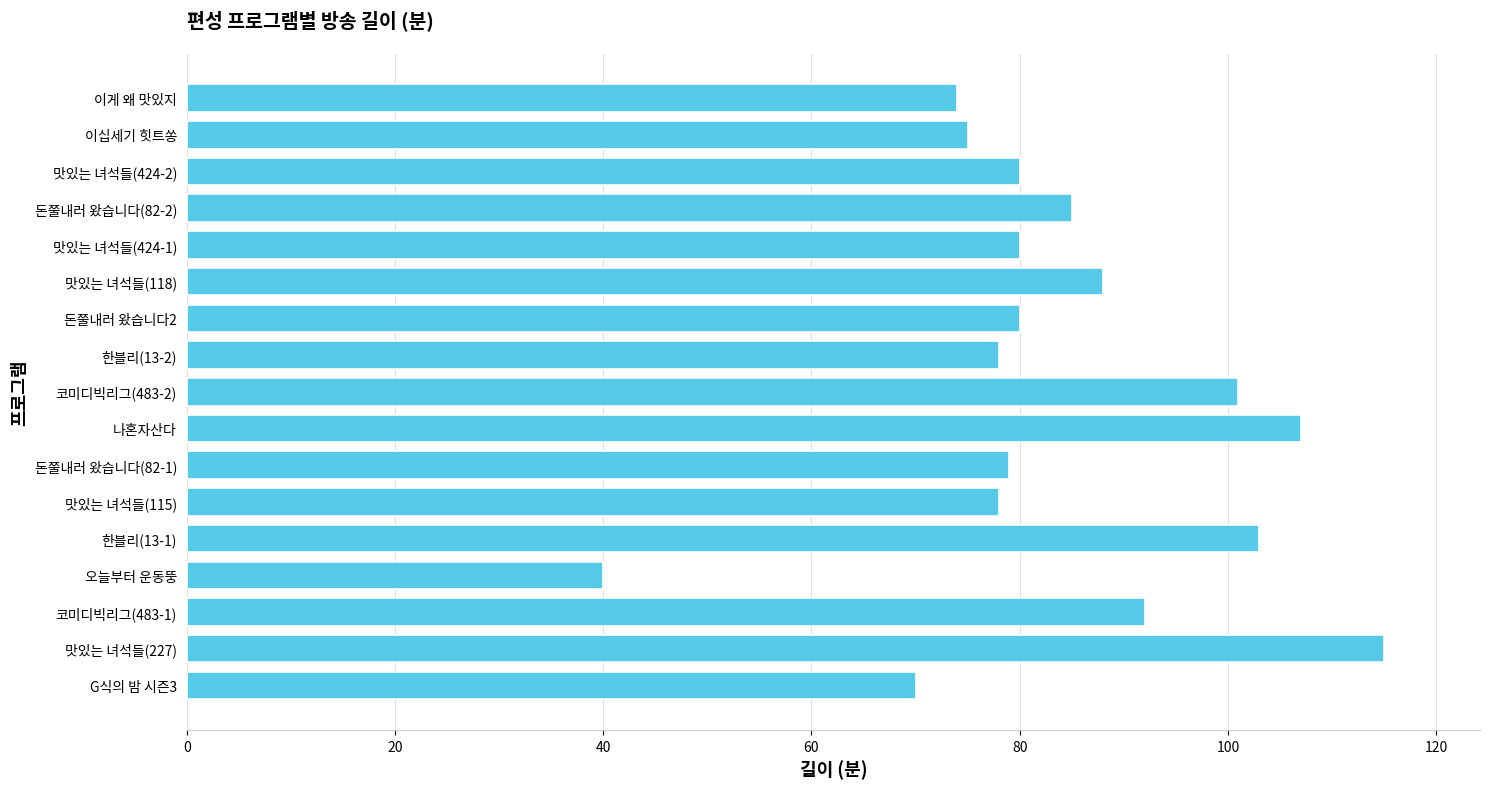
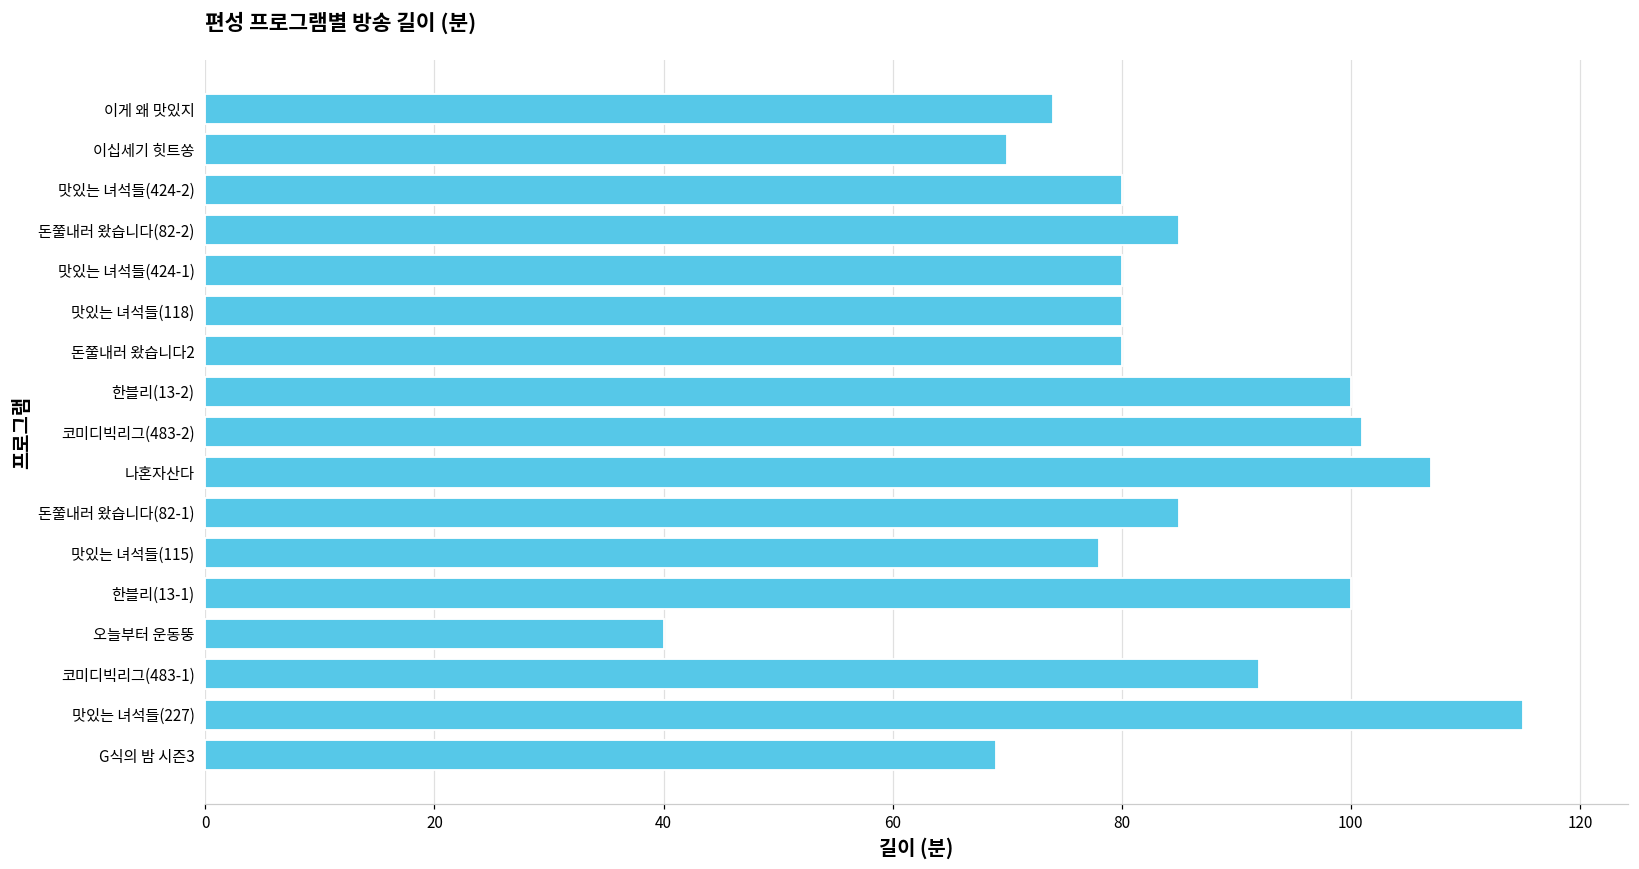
  {
    "이게 왜 맛있지": 74,
-   "이십세기 힛트쏭": 75,
+   "이십세기 힛트쏭": 70,
    "맛있는 녀석들(424-2)": 80,
    "돈쭐내러 왔습니다(82-2)": 85,
    "맛있는 녀석들(424-1)": 80,
-   "맛있는 녀석들(118)": 88,
+   "맛있는 녀석들(118)": 80,
    "돈쭐내러 왔습니다2": 80,
-   "한블리(13-2)": 78,
+   "한블리(13-2)": 100,
    "코미디빅리그(483-2)": 101,
    "나혼자산다": 107,
-   "돈쭐내러 왔습니다(82-1)": 79,
+   "돈쭐내러 왔습니다(82-1)": 85,
    "맛있는 녀석들(115)": 78,
-   "한블리(13-1)": 103,
+   "한블리(13-1)": 100,
    "오늘부터 운동뚱": 40,
    "코미디빅리그(483-1)": 92,
    "맛있는 녀석들(227)": 115,
-   "G식의 밤 시즌3": 70
+   "G식의 밤 시즌3": 69
  }
